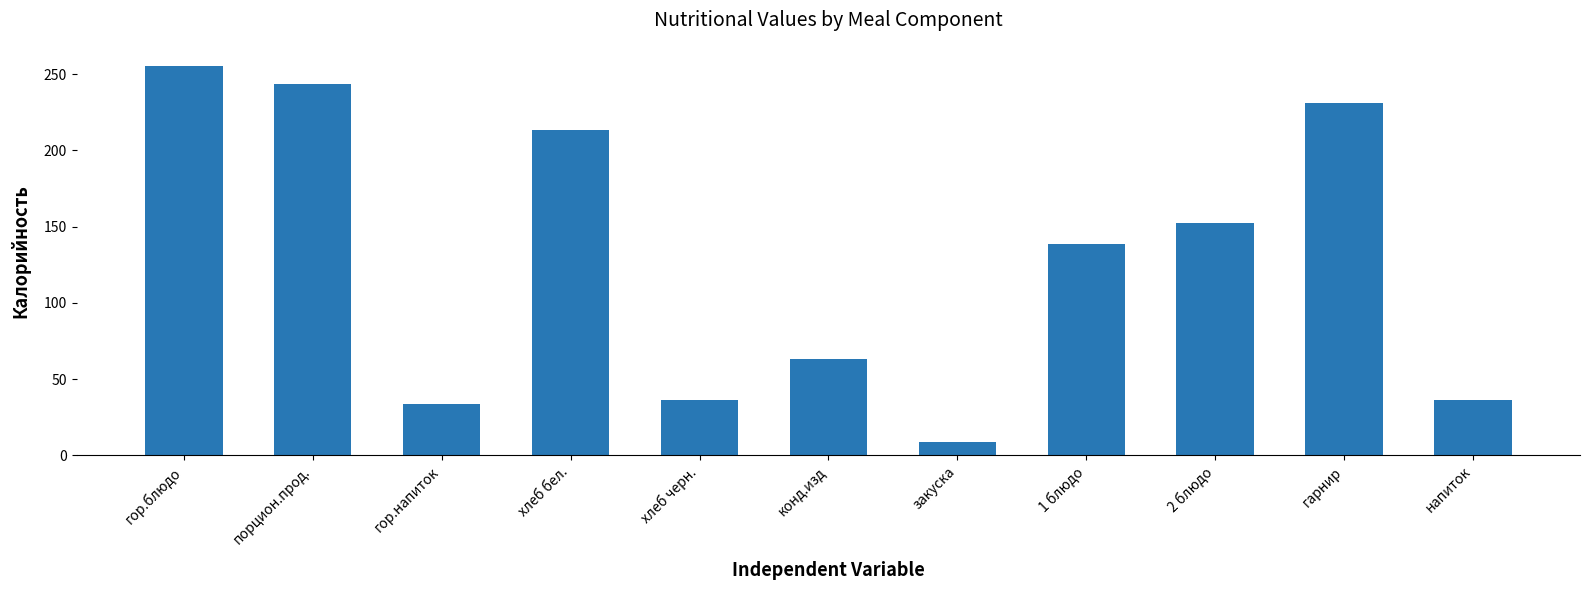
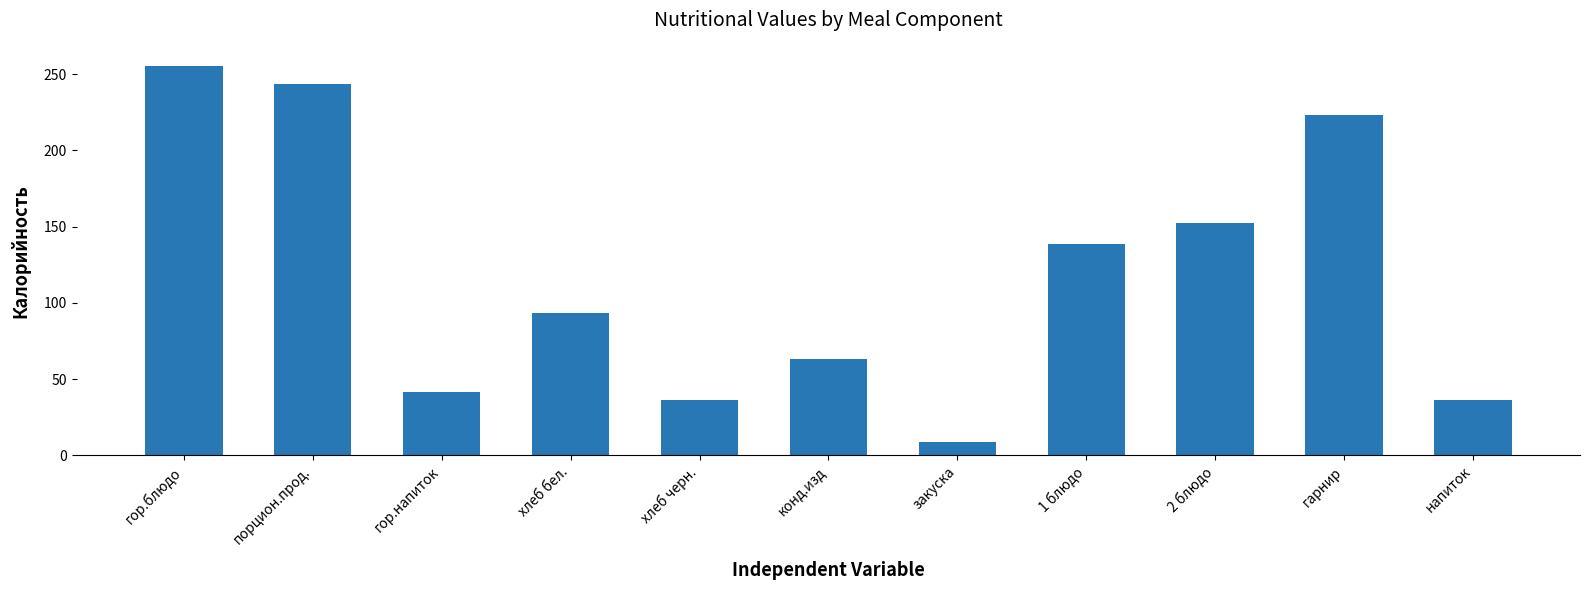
  {
    "гор.блюдо": 255,
    "порцион.прод.": 244,
-   "гор.напиток": 34,
-   "хлеб бел.": 214,
+   "гор.напиток": 42,
+   "хлеб бел.": 94,
    "хлеб черн.": 36,
    "конд.изд": 63,
    "закуска": 8,
    "1 блюдо": 139,
    "2 блюдо": 153,
-   "гарнир": 231,
+   "гарнир": 223,
    "напиток": 36
  }
